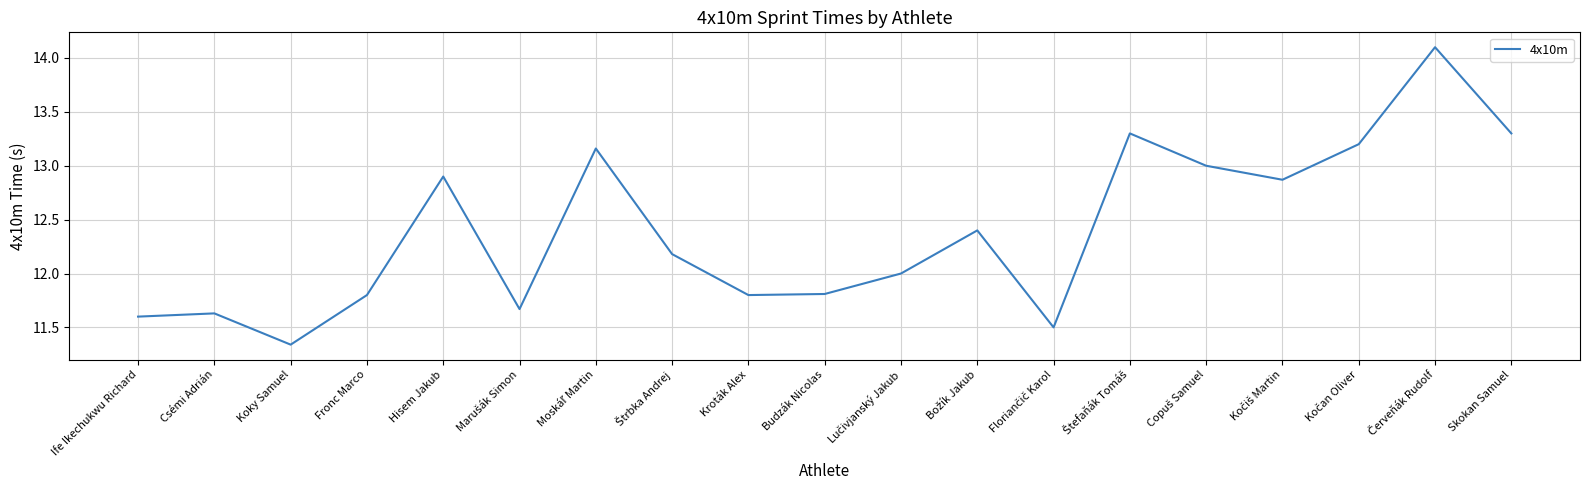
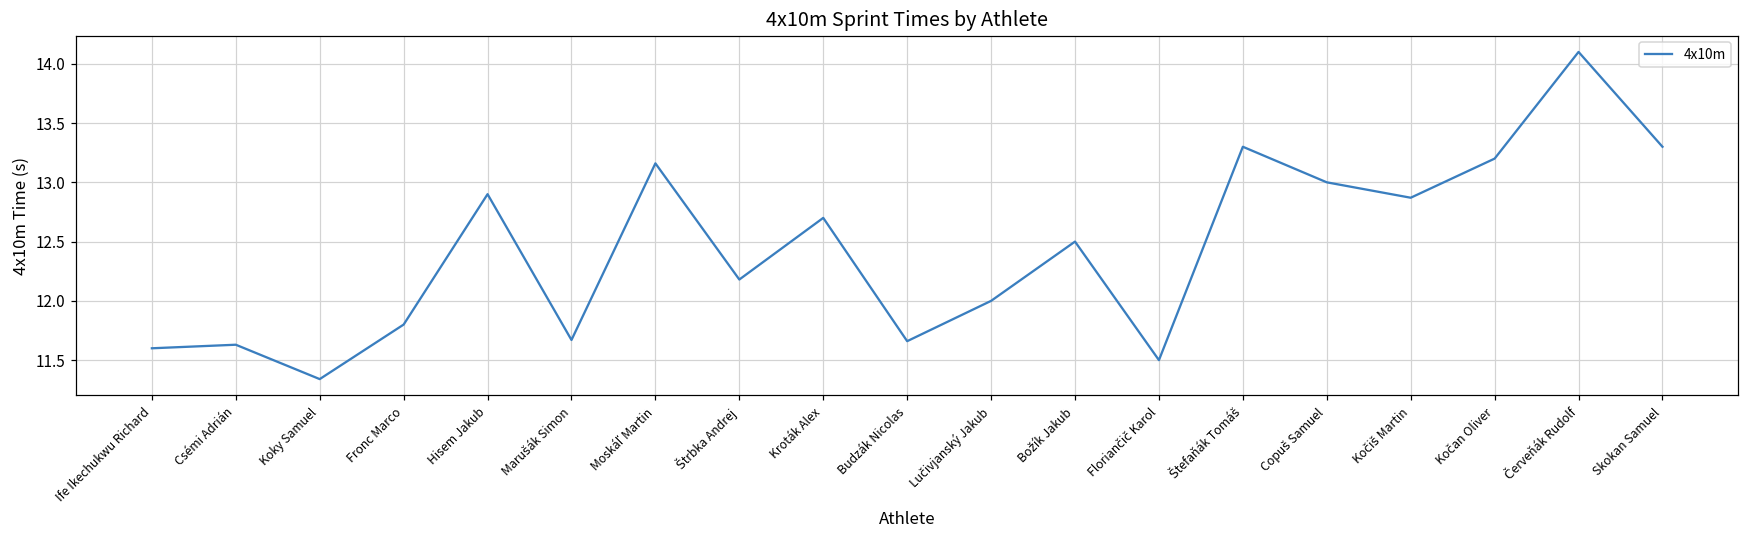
  {
    "Ife Ikechukwu Richard": 11.60,
    "Csémi Adrián": 11.63,
    "Koky Samuel": 11.34,
    "Fronc Marco": 11.80,
    "Hisem Jakub": 12.90,
    "Marušák Simon": 11.67,
    "Moskáľ Martin": 13.16,
    "Štrbka Andrej": 12.18,
-   "Kroták Alex": 11.8,
-   "Budzák Nicolas": 11.81,
+   "Kroták Alex": 12.7,
+   "Budzák Nicolas": 11.66,
    "Lučivjanský Jakub": 12.00,
-   "Božík Jakub": 12.4,
+   "Božík Jakub": 12.5,
    "Floriančič Karol": 11.50,
    "Štefaňák Tomáš": 13.30,
    "Copuš Samuel": 13.00,
    "Kočiš Martin": 12.87,
    "Kočan Oliver": 13.20,
    "Červeňák Rudolf": 14.10,
    "Skokan Samuel": 13.30
  }
